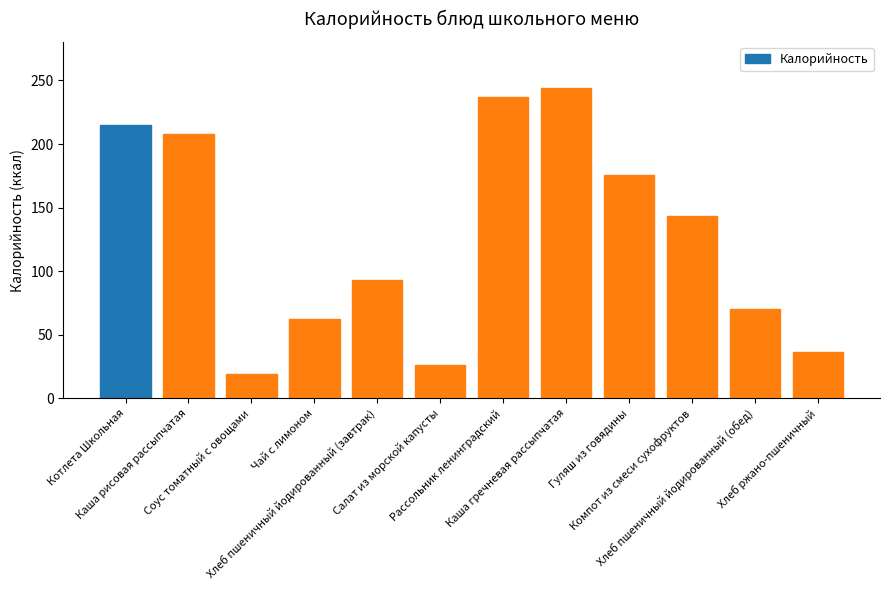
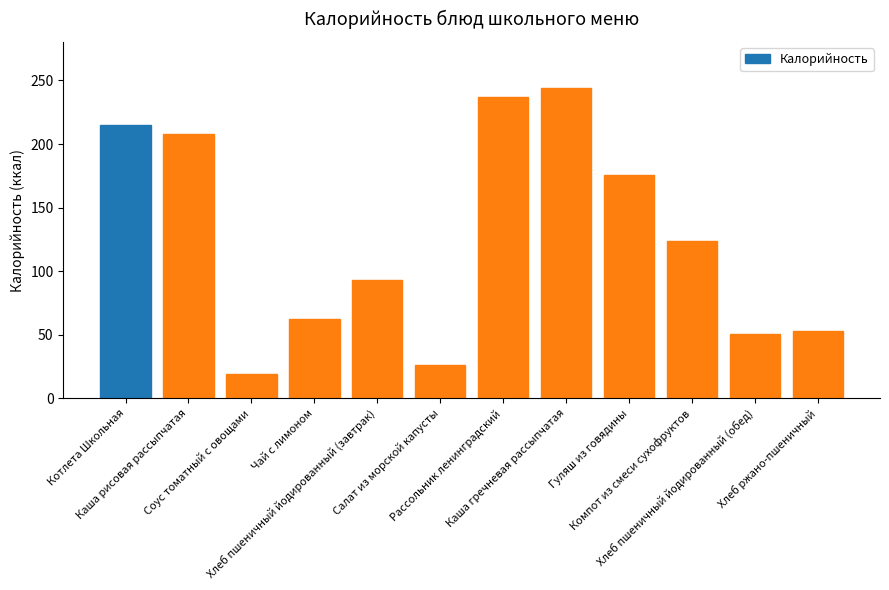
  {
    "Котлета Школьная": 215,
    "Каша рисовая рассыпчатая": 208,
    "Соус томатный с овощами": 19,
    "Чай с лимоном": 62,
    "Хлеб пшеничный йодированный (завтрак)": 93,
    "Салат из морской капусты": 26,
    "Рассольник ленинградский": 237,
    "Каша гречневая рассыпчатая": 244,
    "Гуляш из говядины": 176,
-   "Компот из смеси сухофруктов": 143,
-   "Хлеб пшеничный йодированный (обед)": 70,
-   "Хлеб ржано-пшеничный": 37
+   "Компот из смеси сухофруктов": 124,
+   "Хлеб пшеничный йодированный (обед)": 50,
+   "Хлеб ржано-пшеничный": 53
  }
